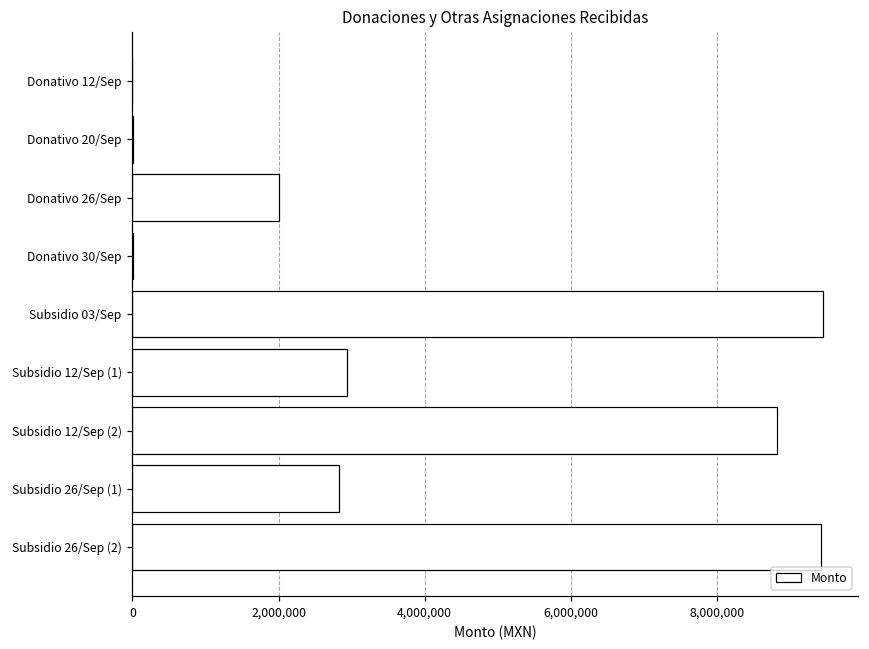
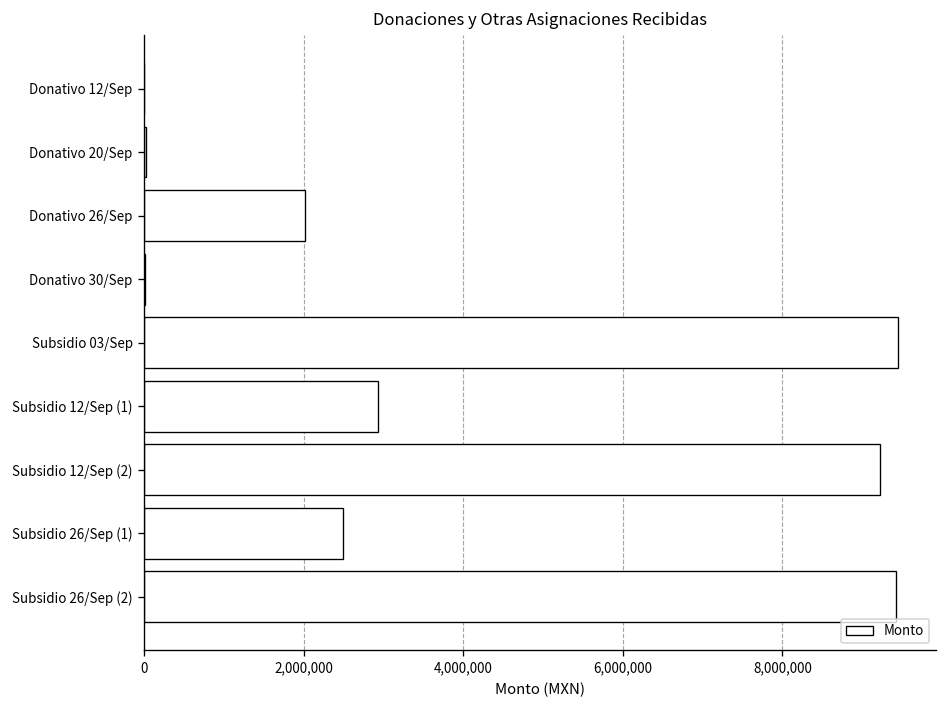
  {
    "Donativo 26/Sep": "2,000,000",
    "Subsidio 03/Sep": "9,500,000",
    "Subsidio 12/Sep (1)": "2,900,000",
-   "Subsidio 12/Sep (2)": "8,800,000",
-   "Subsidio 26/Sep (1)": "2,800,000",
+   "Subsidio 12/Sep (2)": "9,200,000",
+   "Subsidio 26/Sep (1)": "2,500,000",
    "Subsidio 26/Sep (2)": "9,400,000"
  }
